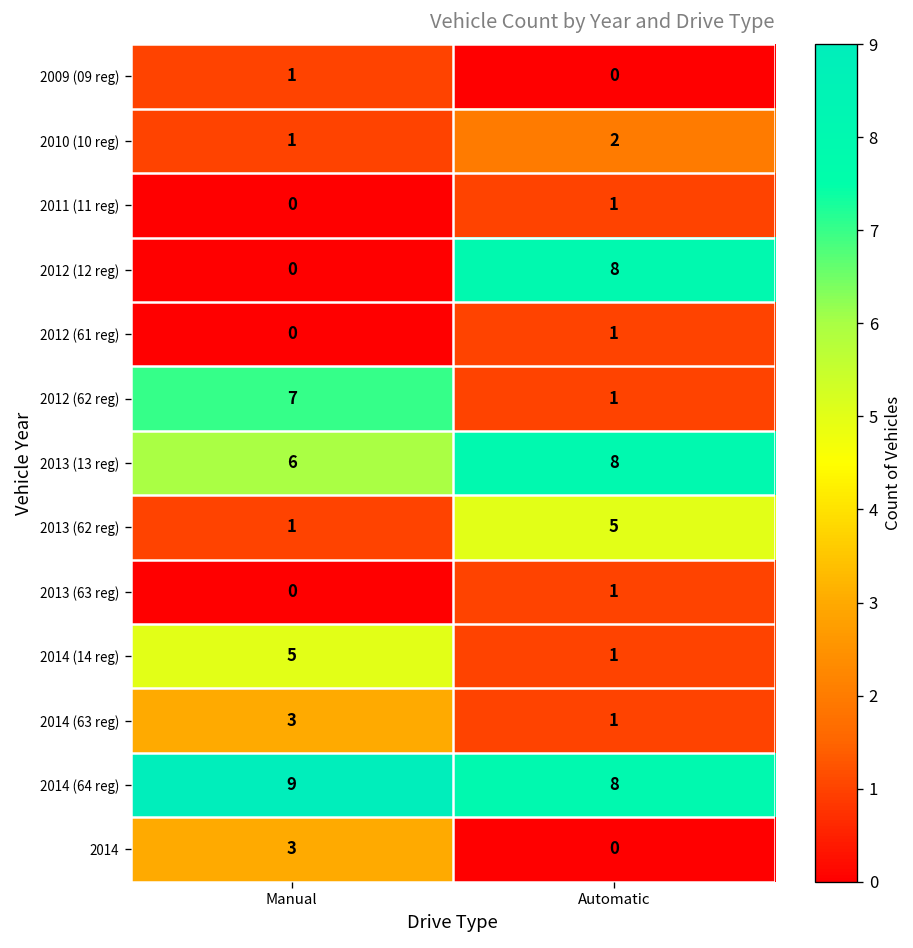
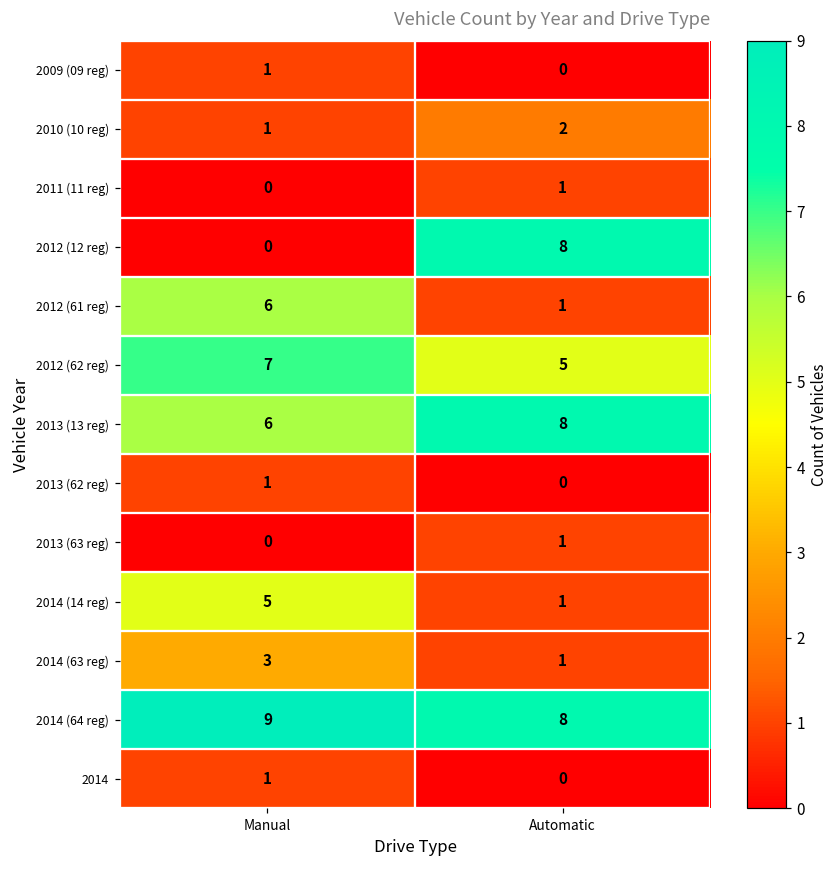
  {
    "2009 (09 reg)": {
      "Manual": 1,
      "Automatic": 0
    },
    "2010 (10 reg)": {
      "Manual": 1,
      "Automatic": 2
    },
    "2011 (11 reg)": {
      "Manual": 0,
      "Automatic": 1
    },
    "2012 (12 reg)": {
      "Manual": 0,
      "Automatic": 8
    },
    "2012 (61 reg)": {
-     "Manual": 0,
+     "Manual": 6,
      "Automatic": 1
    },
    "2012 (62 reg)": {
      "Manual": 7,
-     "Automatic": 1
+     "Automatic": 5
    },
    "2013 (13 reg)": {
      "Manual": 6,
      "Automatic": 8
    },
    "2013 (62 reg)": {
      "Manual": 1,
-     "Automatic": 5
+     "Automatic": 0
    },
    "2013 (63 reg)": {
      "Manual": 0,
      "Automatic": 1
    },
    "2014 (14 reg)": {
      "Manual": 5,
      "Automatic": 1
    },
    "2014 (63 reg)": {
      "Manual": 3,
      "Automatic": 1
    },
    "2014 (64 reg)": {
      "Manual": 9,
      "Automatic": 8
    },
    "2014": {
-     "Manual": 3,
+     "Manual": 1,
      "Automatic": 0
    }
  }
